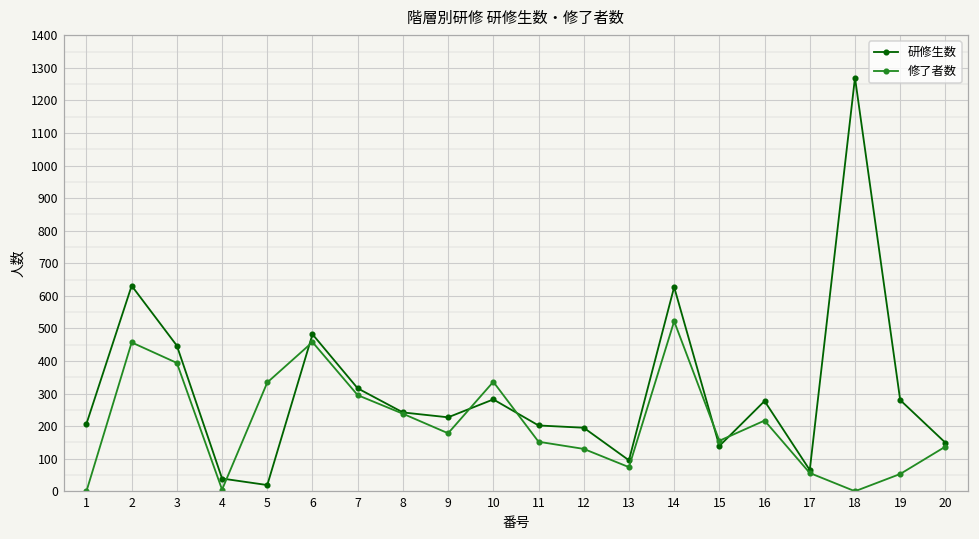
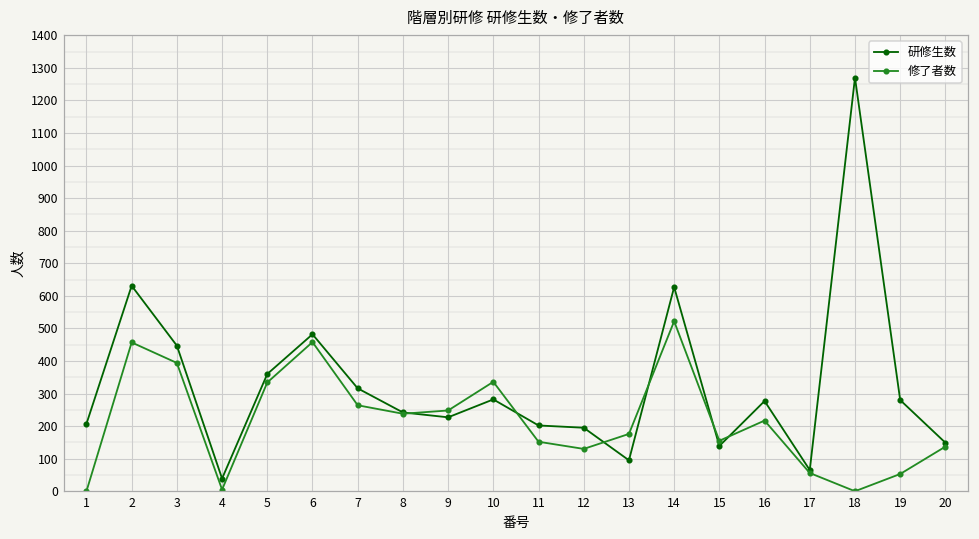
  {
    "研修生数": {
      "1": 210,
      "2": 630,
      "3": 450,
      "4": 40,
-     "5": 20,
+     "5": 360,
      "6": 480,
      "7": 320,
      "9": 230,
      "10": 280,
      "11": 200,
      "12": 200,
      "13": 100,
      "14": 630,
      "15": 140,
      "16": 280,
      "17": 70,
      "18": 1270,
      "19": 280,
      "20": 150
    },
    "修了者数": {
      "1": 0,
      "2": 460,
      "3": 390,
      "4": 10,
      "5": 330,
      "6": 460,
-     "7": 300,
-     "9": 180,
+     "7": 260,
+     "9": 250,
      "10": 340,
      "11": 150,
      "12": 130,
-     "13": 70,
+     "13": 180,
      "14": 520,
      "15": 160,
      "16": 220,
      "17": 60,
      "18": 0,
      "19": 50,
      "20": 140
    }
  }
